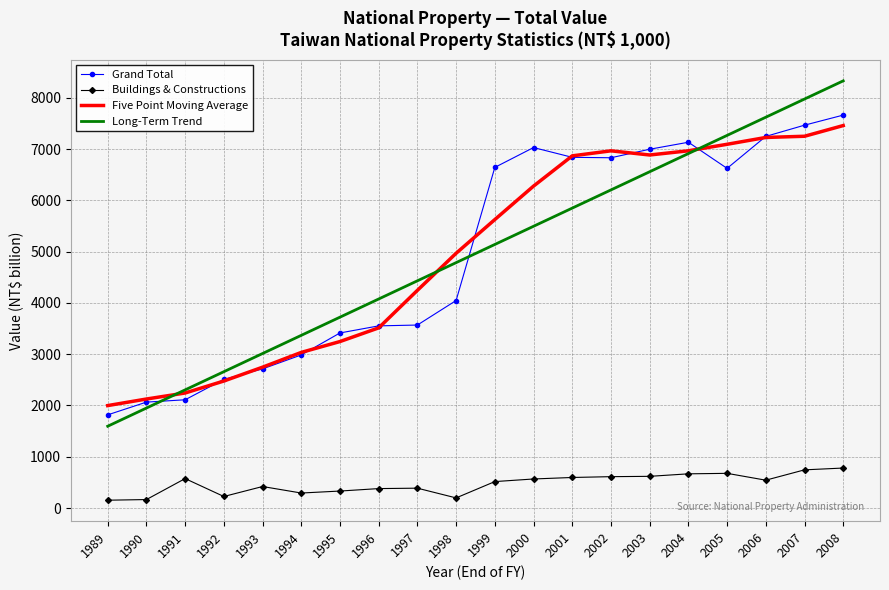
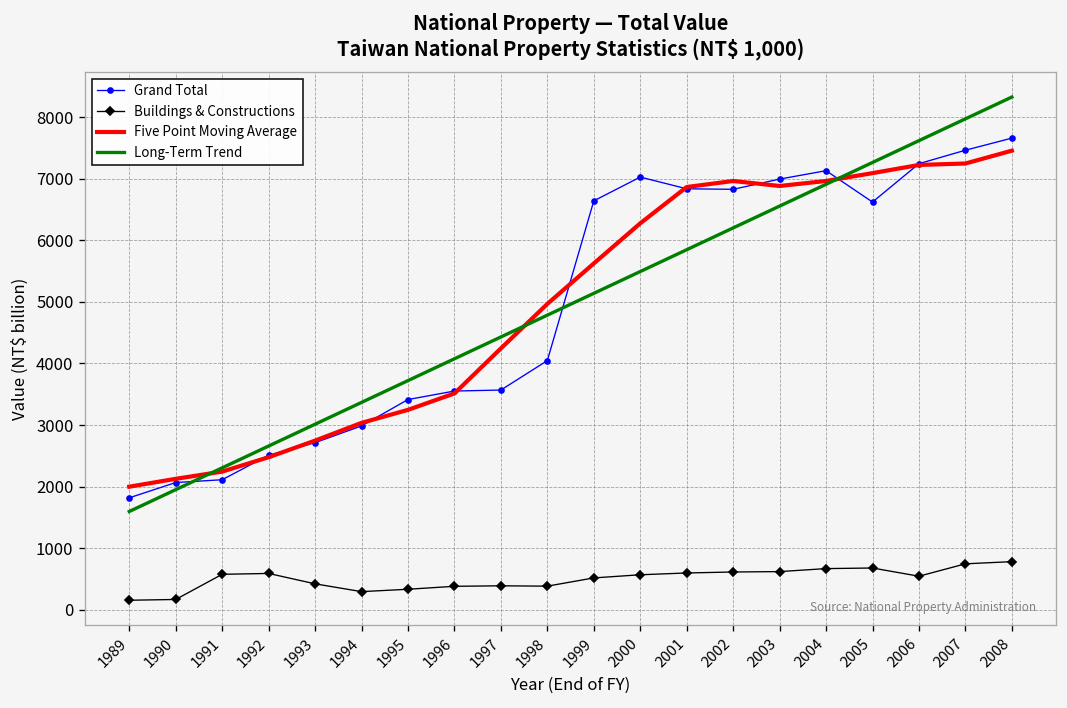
  {
    "Grand Total": {
      "1989": 1800,
      "1990": 2100,
      "1991": 2100,
      "1995": 3400,
      "1997": 3600,
      "1998": 4000,
      "1999": 6600,
      "2000": 7000,
      "2002": 6800,
      "2003": 7000,
      "2004": 7100,
      "2005": 6600,
      "2007": 7500,
      "2008": 7700
    },
    "Buildings & Constructions": {
      "1989": 200,
      "1990": 200,
      "1991": 600,
-     "1992": 200,
+     "1992": 600,
      "1993": 400,
      "1994": 300,
      "1995": 300,
      "1996": 400,
      "1997": 400,
-     "1998": 200,
+     "1998": 400,
      "1999": 500,
      "2000": 600,
      "2001": 600,
      "2002": 600,
      "2003": 600,
      "2004": 700,
      "2005": 700,
      "2006": 500,
      "2007": 700,
      "2008": 800
    },
    "Five Point Moving Average": {
      "1989": 2000,
      "1990": 2100,
      "1991": 2200,
      "1995": 3200,
      "1997": 4200,
      "1998": 5000,
      "1999": 5600,
      "2000": 6300,
      "2002": 7000,
      "2003": 6900,
      "2004": 7000,
      "2005": 7100,
      "2007": 7200,
      "2008": 7500
    },
    "Long-Term Trend": {
      "1989": 1600,
      "1990": 2000,
      "1991": 2300,
      "1992": 2700,
      "1993": 3000,
      "1994": 3400,
      "1995": 3700,
      "1996": 4100,
      "1997": 4400,
      "1998": 4800,
      "1999": 5100,
      "2000": 5500,
      "2001": 5800,
      "2002": 6200,
      "2003": 6600,
      "2004": 6900,
      "2005": 7300,
      "2006": 7600,
      "2007": 8000,
      "2008": 8300
    }
  }
